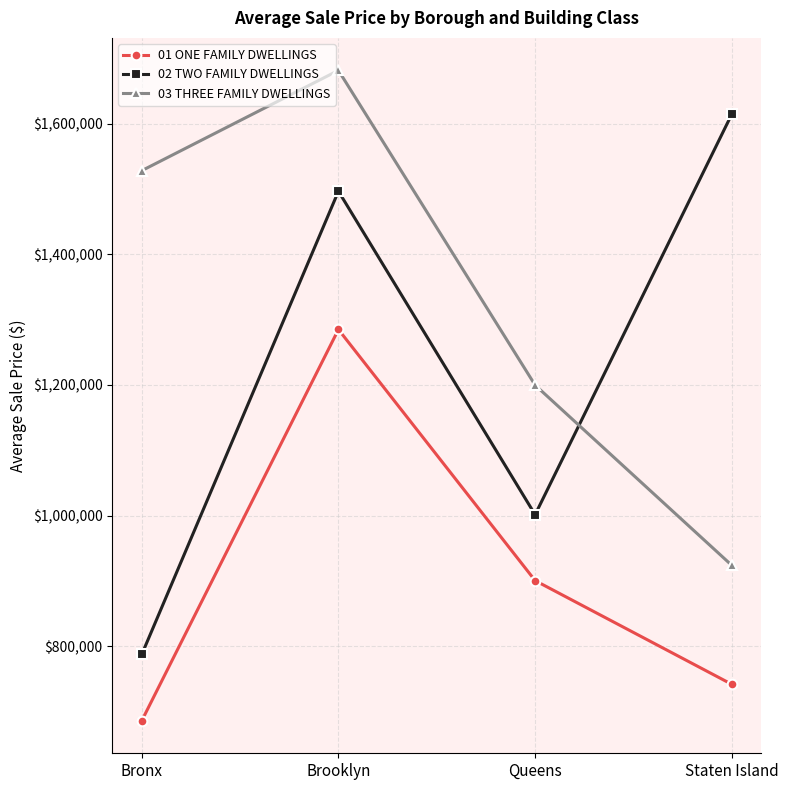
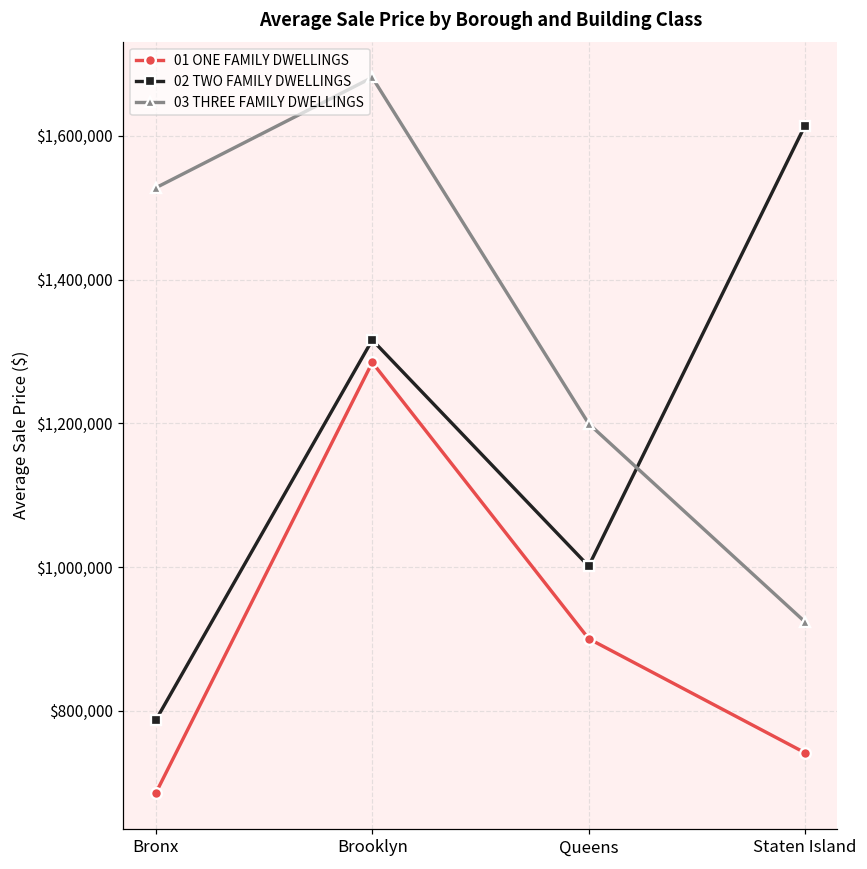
  {
    "01 ONE FAMILY DWELLINGS": {
      "Bronx": "$690,000",
      "Brooklyn": "$1,280,000",
      "Queens": "$900,000",
      "Staten Island": "$740,000"
    },
    "02 TWO FAMILY DWELLINGS": {
      "Bronx": "$790,000",
-     "Brooklyn": "$1,500,000",
+     "Brooklyn": "$1,320,000",
      "Queens": "$1,000,000",
      "Staten Island": "$1,610,000"
    },
    "03 THREE FAMILY DWELLINGS": {
      "Bronx": "$1,530,000",
      "Brooklyn": "$1,680,000",
      "Queens": "$1,200,000",
      "Staten Island": "$920,000"
    }
  }
